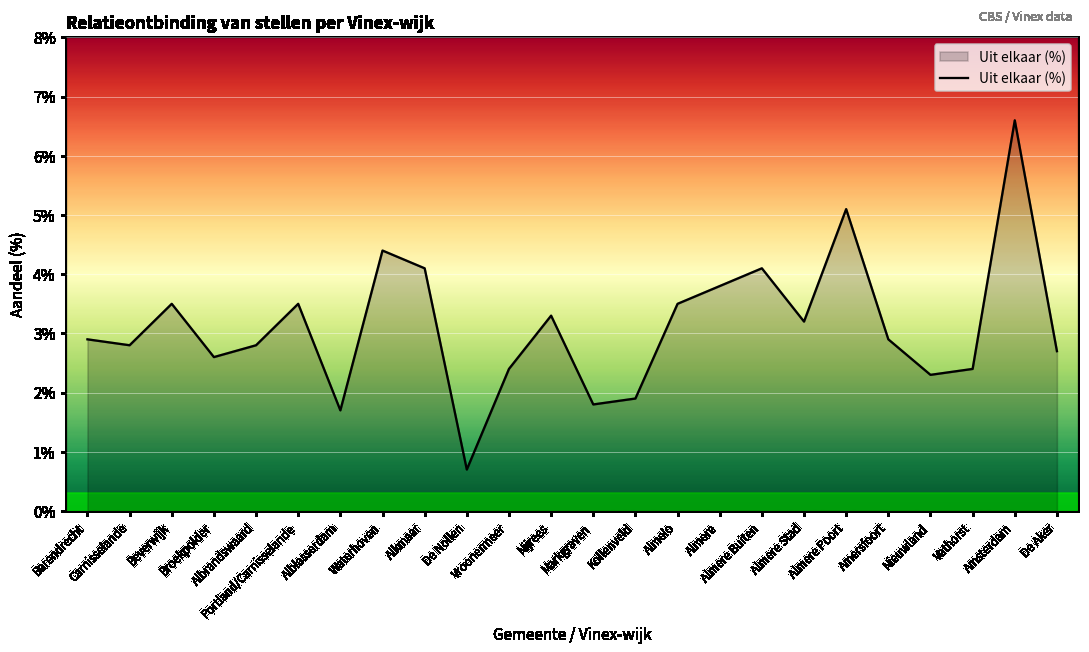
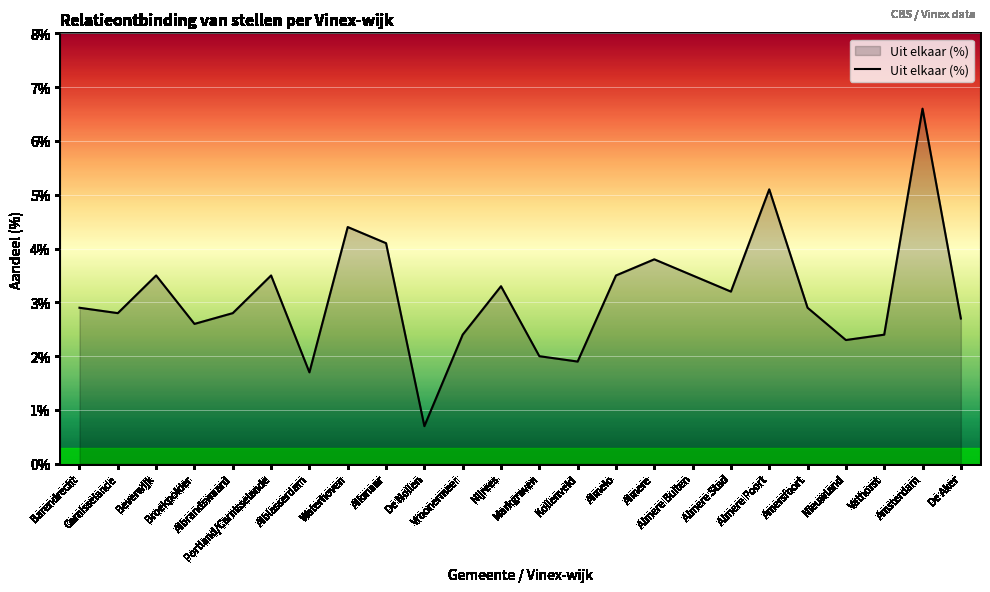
  {
    "Barendrecht": "2.9%",
    "Carnisselande": "2.8%",
    "Beverwijk": "3.5%",
    "Broekpolder": "2.6%",
    "Albrandswaard": "2.8%",
    "Portland/Carnisselande": "3.5%",
    "Alblasserdam": "1.7%",
    "Waterhoven": "4.4%",
    "Alkmaar": "4.1%",
    "De Nollen": "0.7%",
    "Vroonermeer": "2.4%",
    "Nijrees": "3.3%",
-   "Markgraven": "1.8%",
+   "Markgraven": "2.0%",
    "Kollenveld": "1.9%",
    "Almelo": "3.5%",
    "Almere": "3.8%",
-   "Almere Buiten": "4.1%",
+   "Almere Buiten": "3.5%",
    "Almere Stad": "3.2%",
    "Almere Poort": "5.1%",
    "Amersfoort": "2.9%",
    "Nieuwland": "2.3%",
    "Vathorst": "2.4%",
    "Amsterdam": "6.6%",
    "De Aker": "2.7%"
  }
